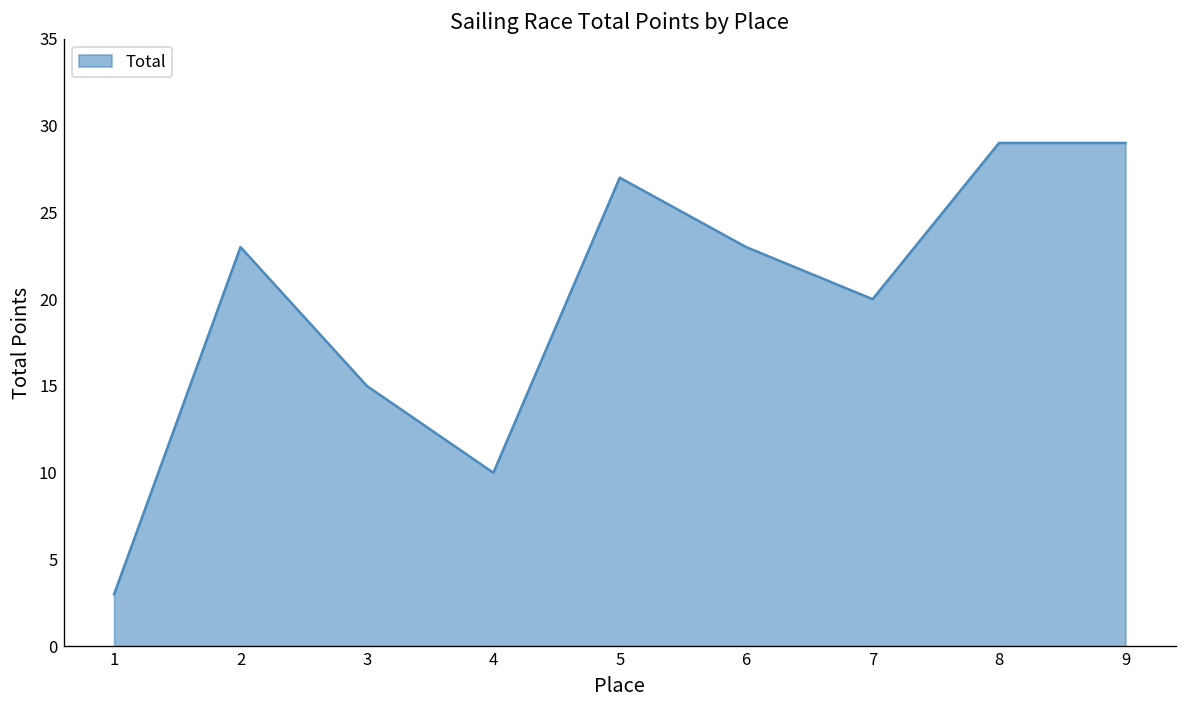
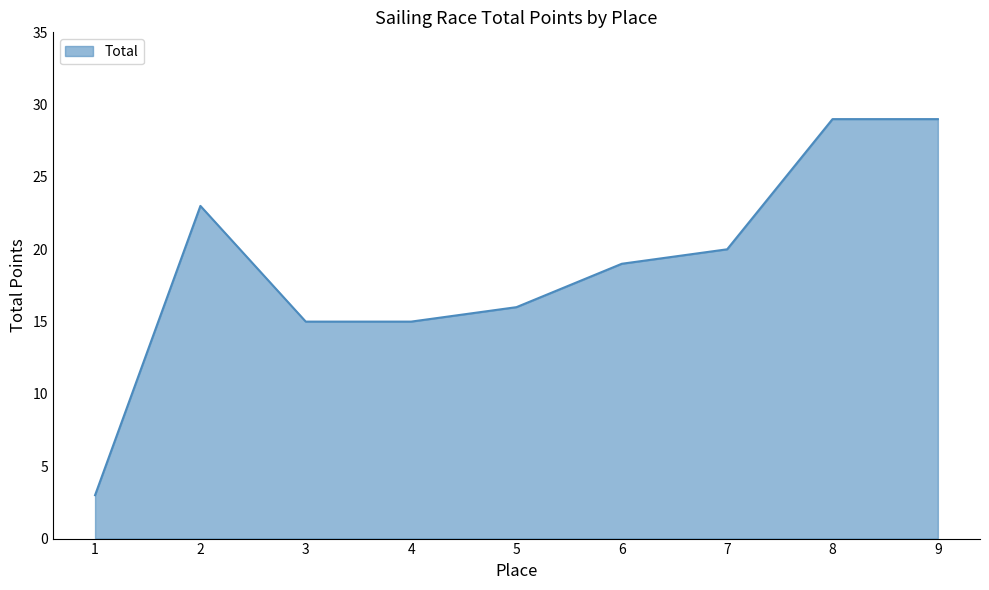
  {
    "1": 3,
    "2": 23,
    "3": 15,
-   "4": 10,
-   "5": 27,
-   "6": 23,
+   "4": 15,
+   "5": 16,
+   "6": 19,
    "7": 20,
    "8": 29,
    "9": 29
  }
